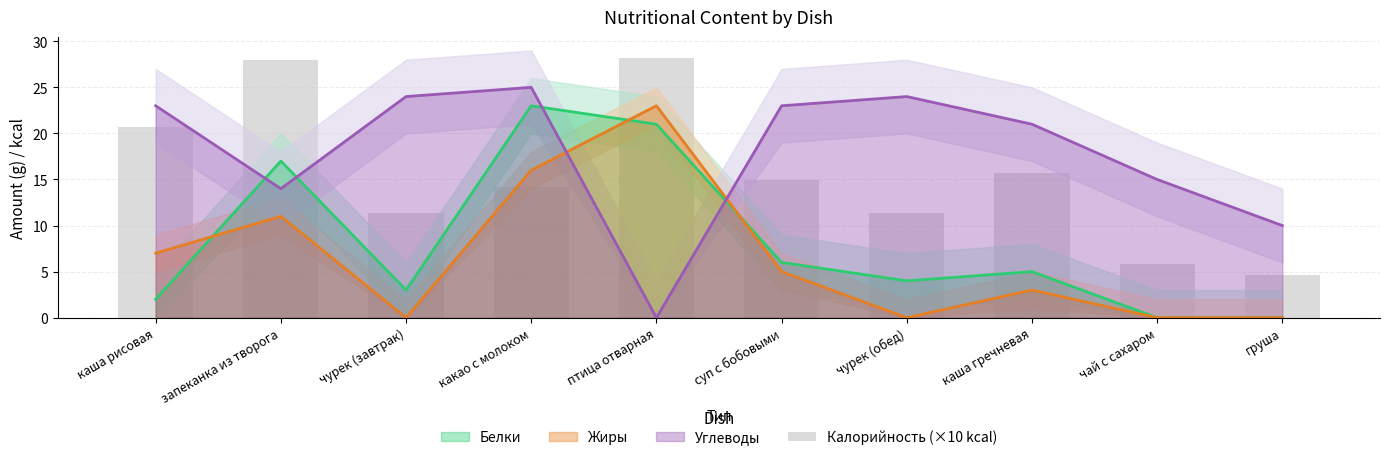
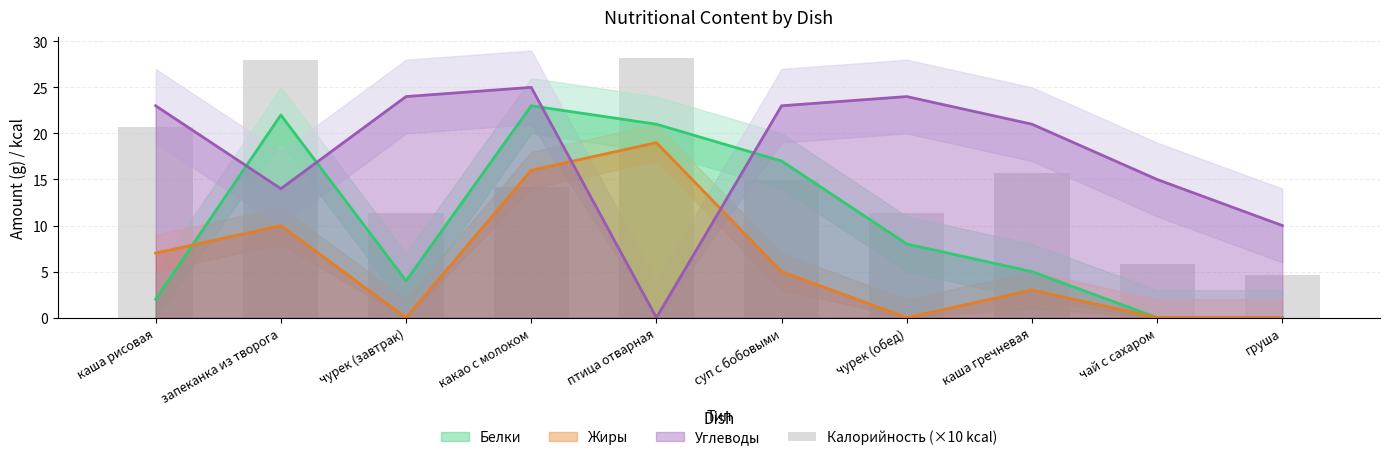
  {
    "Белки": {
      "каша рисовая": 2,
-     "запеканка из творога": 17,
-     "чурек (завтрак)": 3,
+     "запеканка из творога": 22,
+     "чурек (завтрак)": 4,
      "какао с молоком": 23,
-     "суп с бобовыми": 6,
-     "чурек (обед)": 4
+     "суп с бобовыми": 17,
+     "чурек (обед)": 8
    },
    "Жиры": {
      "каша рисовая": 7,
-     "запеканка из творога": 11,
+     "запеканка из творога": 10,
      "чурек (завтрак)": 0,
      "какао с молоком": 16,
-     "птица отварная": 23,
+     "птица отварная": 19,
      "суп с бобовыми": 5,
      "чурек (обед)": 0,
      "каша гречневая": 3
    }
  }
